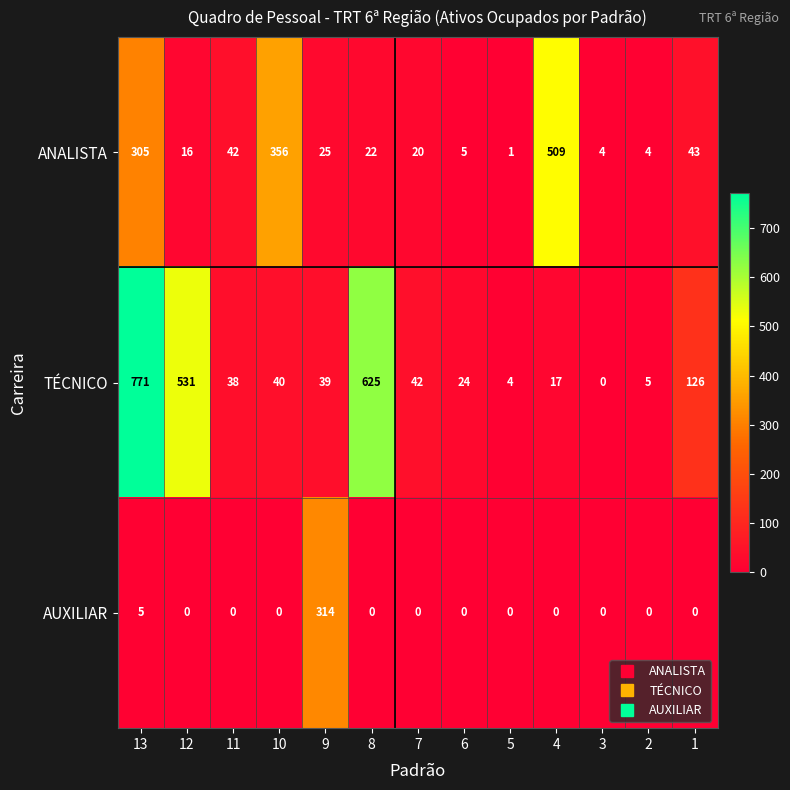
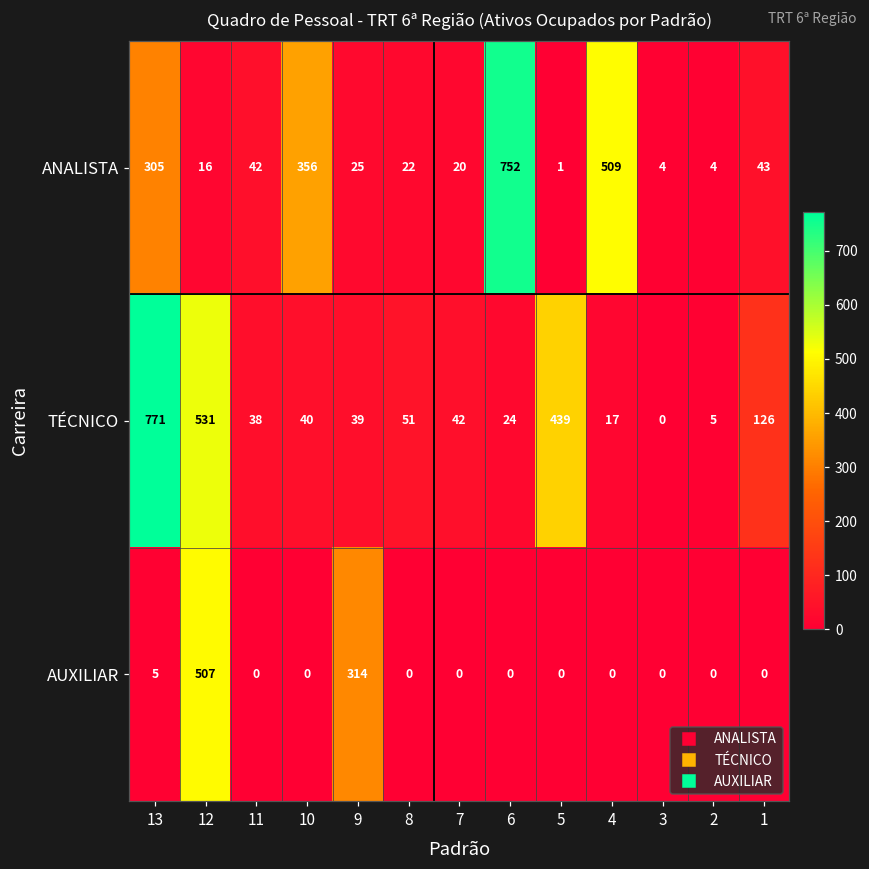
  {
    "ANALISTA": {
      "13": 305,
      "12": 16,
      "11": 42,
      "10": 356,
      "9": 25,
      "8": 22,
      "7": 20,
-     "6": 5,
+     "6": 752,
      "5": 1,
      "4": 509,
      "3": 4,
      "2": 4,
      "1": 43
    },
    "TÉCNICO": {
      "13": 771,
      "12": 531,
      "11": 38,
      "10": 40,
      "9": 39,
-     "8": 625,
+     "8": 51,
      "7": 42,
      "6": 24,
-     "5": 4,
+     "5": 439,
      "4": 17,
      "3": 0,
      "2": 5,
      "1": 126
    },
    "AUXILIAR": {
      "13": 5,
-     "12": 0,
+     "12": 507,
      "11": 0,
      "10": 0,
      "9": 314,
      "8": 0,
      "7": 0,
      "6": 0,
      "5": 0,
      "4": 0,
      "3": 0,
      "2": 0,
      "1": 0
    }
  }
